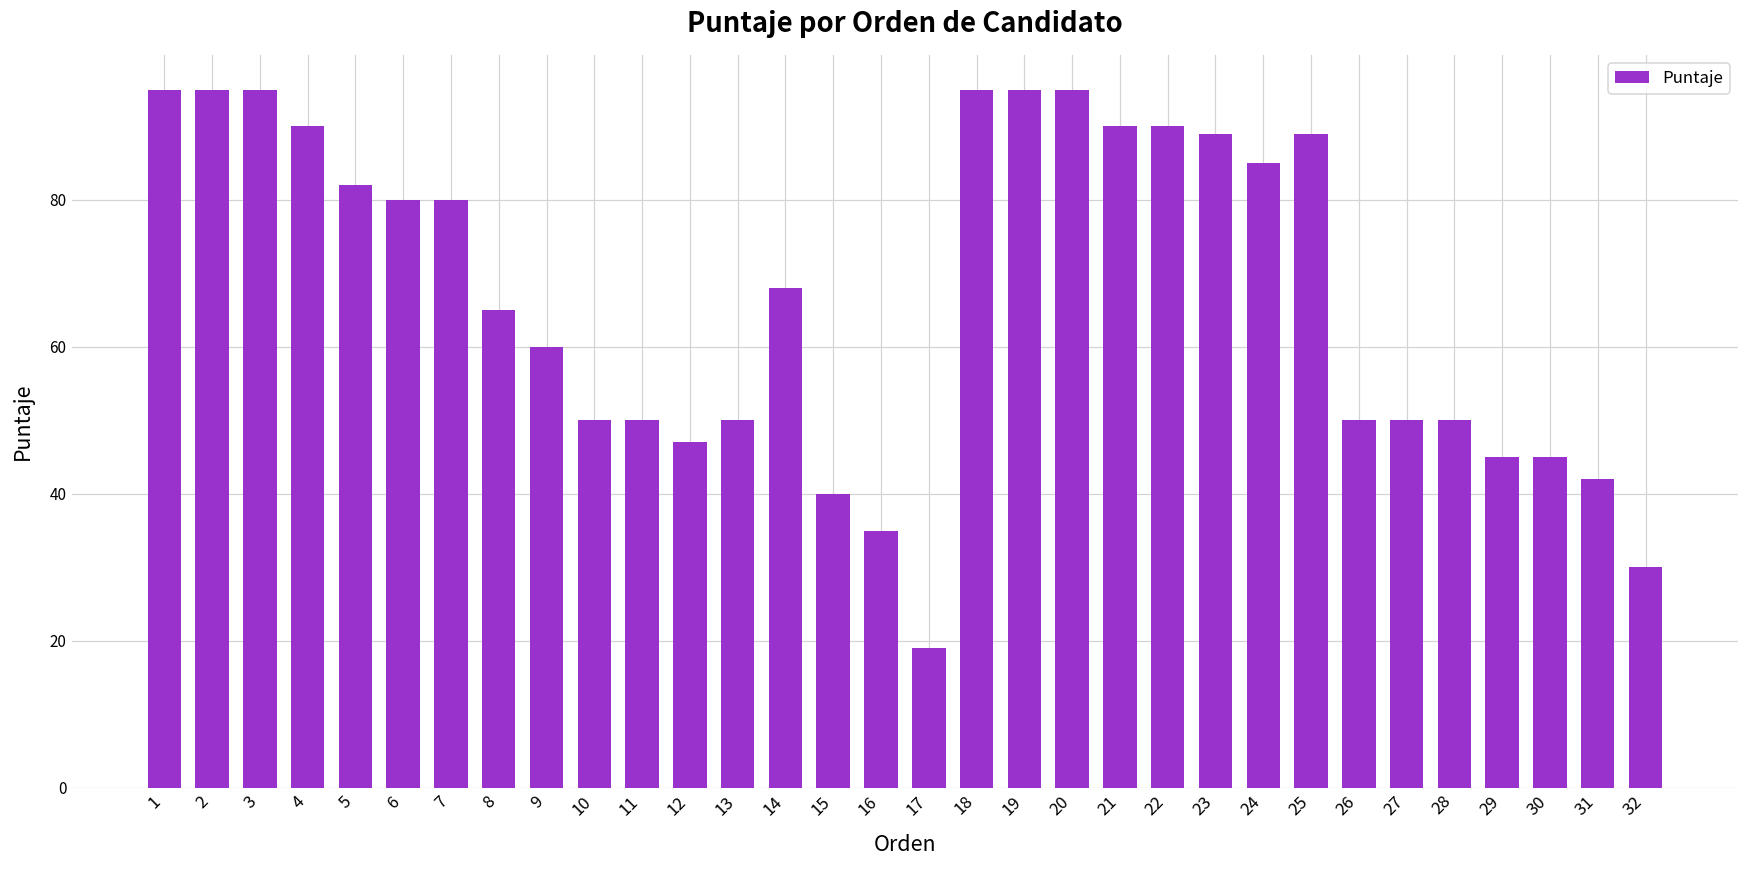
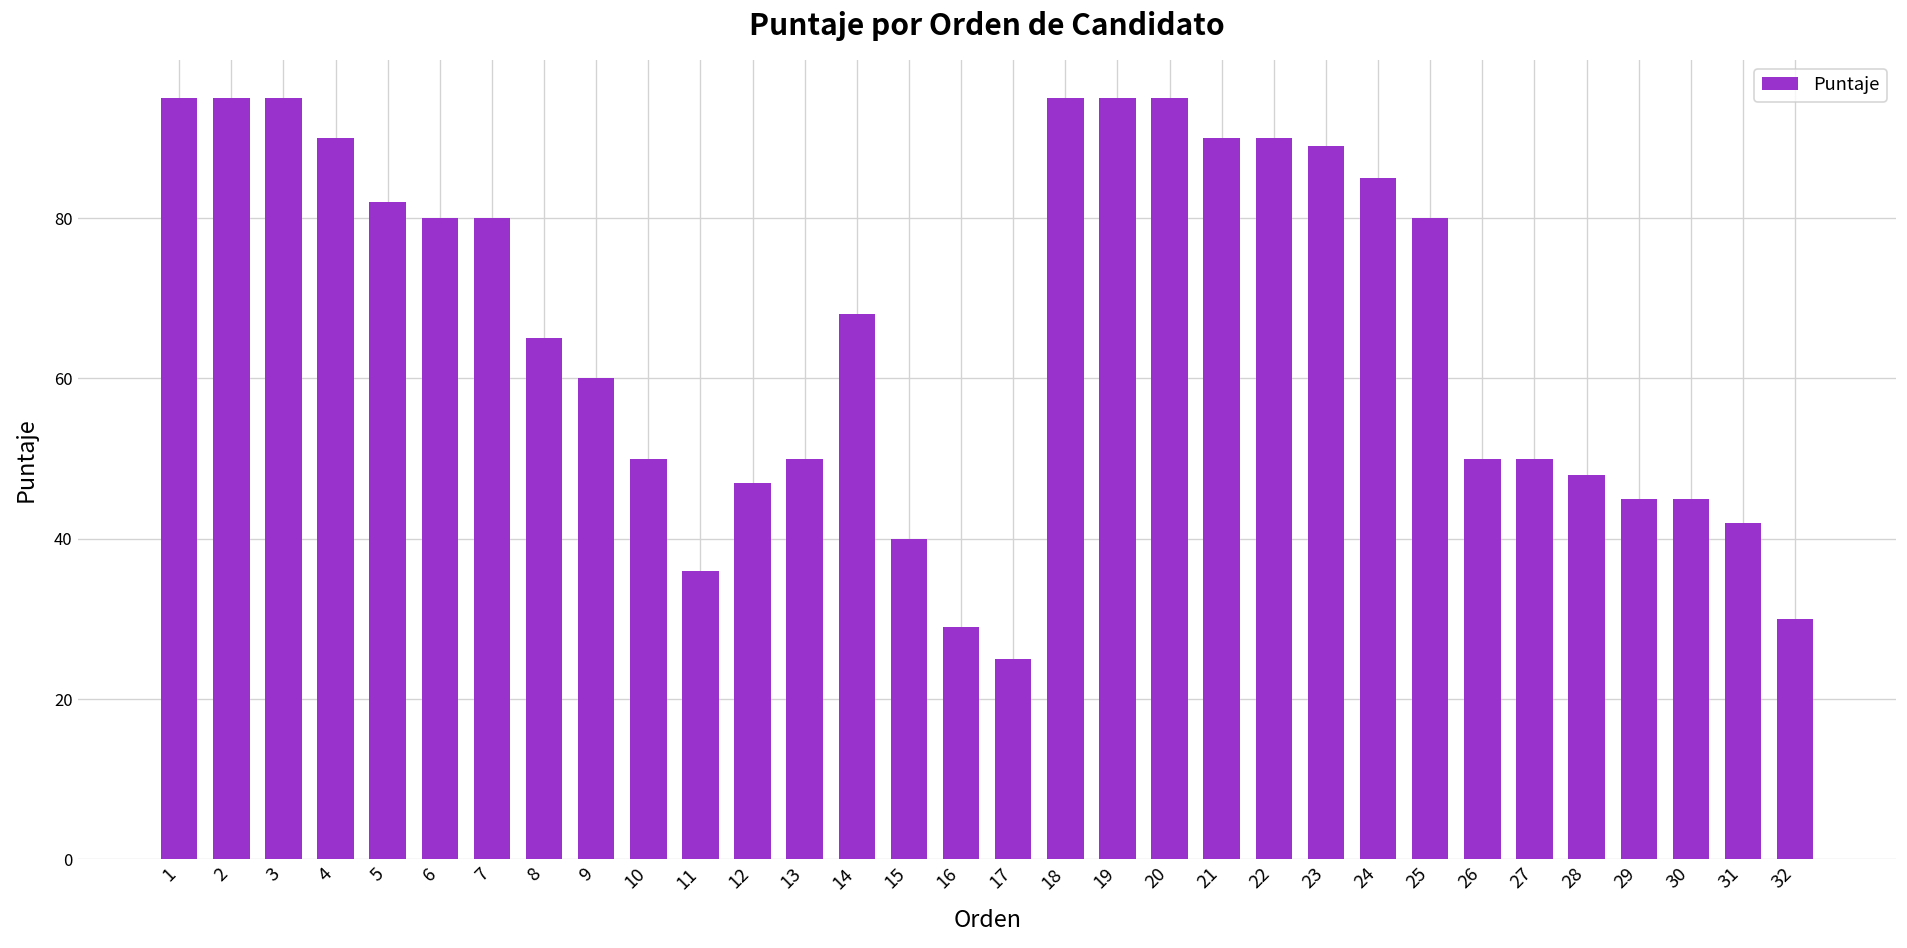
  {
    "1": 95,
    "2": 95,
    "3": 95,
    "4": 90,
    "5": 82,
    "6": 80,
    "7": 80,
    "8": 65,
    "9": 60,
    "10": 50,
-   "11": 50,
+   "11": 36,
    "12": 47,
    "13": 50,
    "14": 68,
    "15": 40,
-   "16": 35,
-   "17": 19,
+   "16": 29,
+   "17": 25,
    "18": 95,
    "19": 95,
    "20": 95,
    "21": 90,
    "22": 90,
    "23": 89,
    "24": 85,
-   "25": 89,
+   "25": 80,
    "26": 50,
    "27": 50,
-   "28": 50,
+   "28": 48,
    "29": 45,
    "30": 45,
    "31": 42,
    "32": 30
  }
